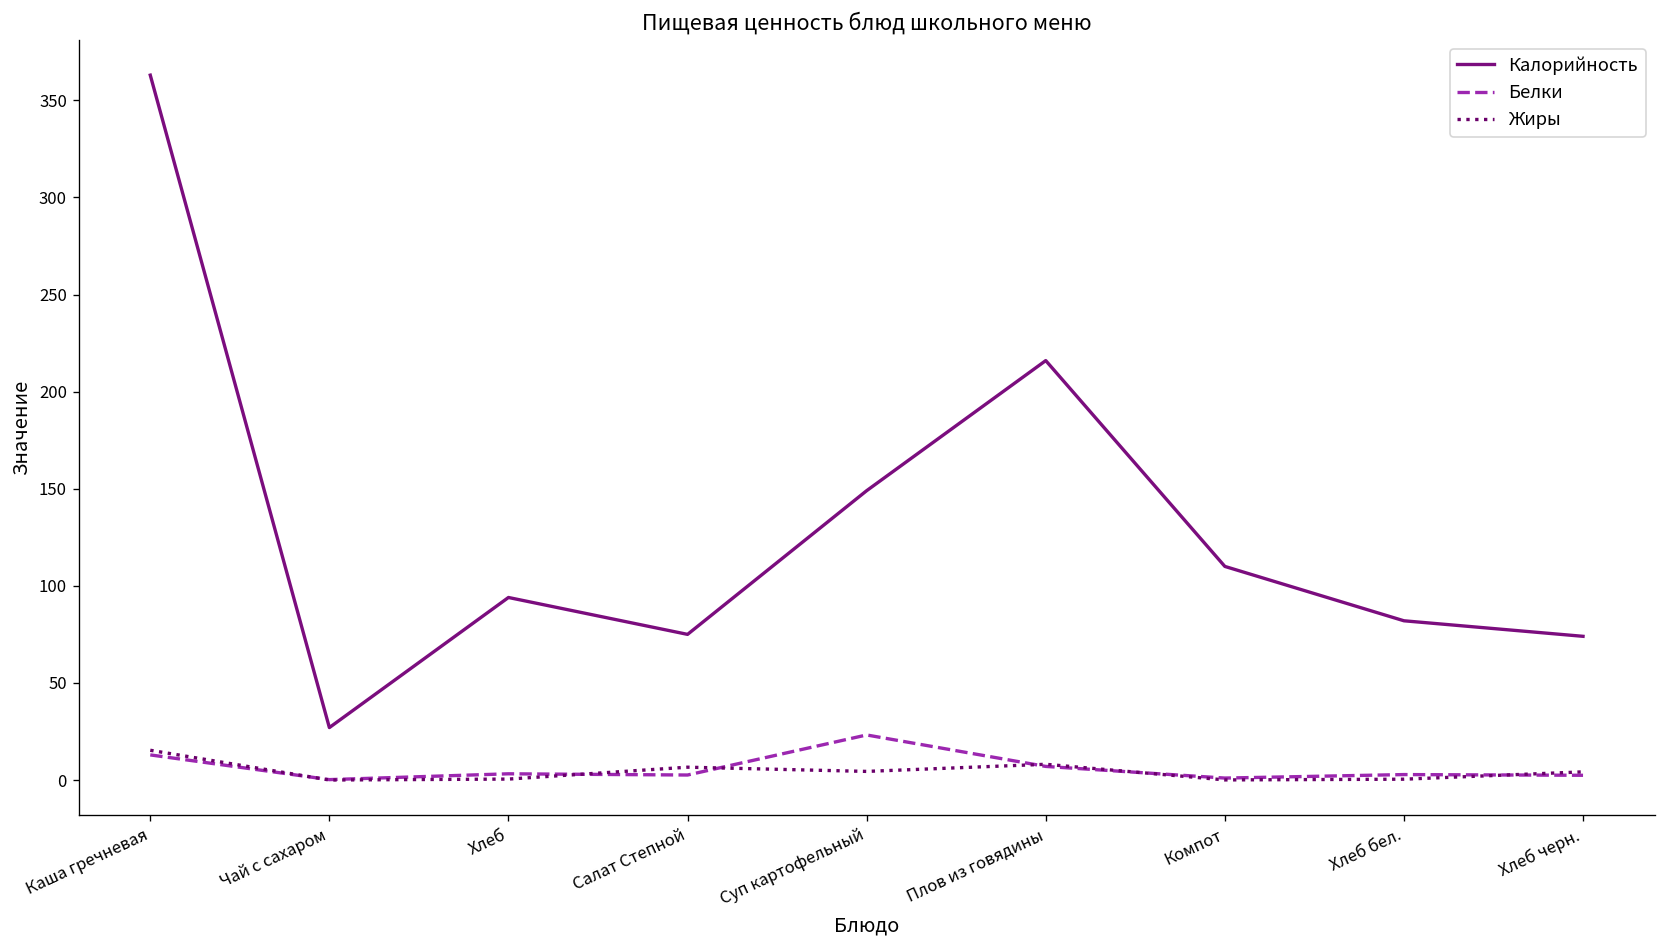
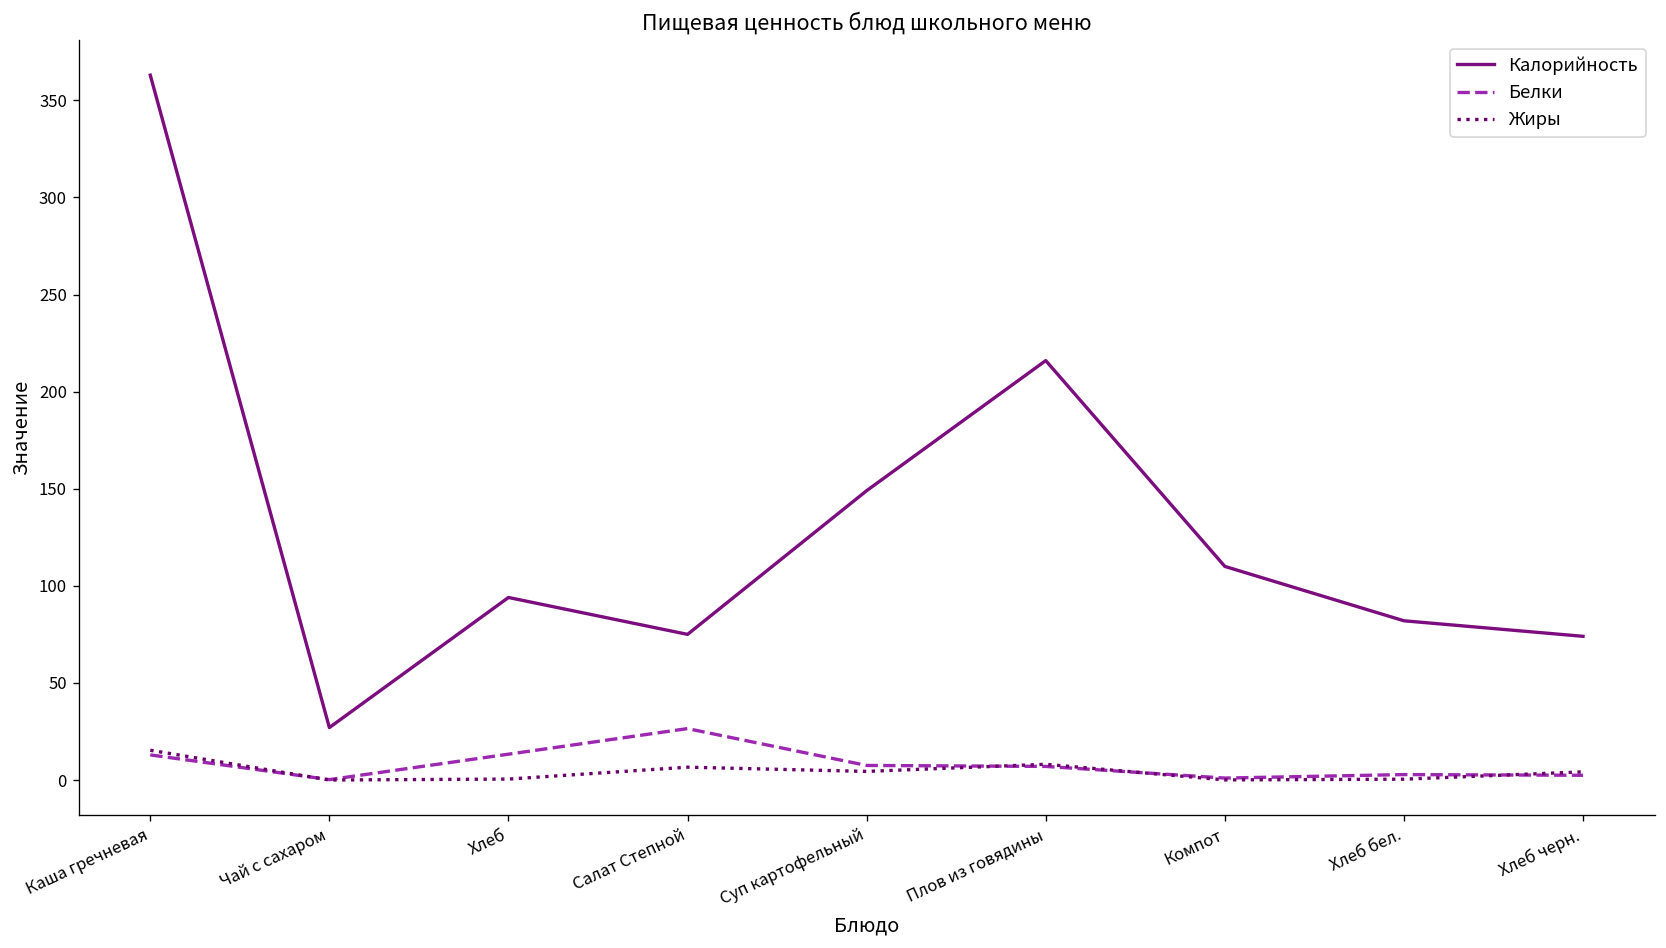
  {
    "Белки": {
      "Каша гречневая": 13,
-     "Хлеб": 3,
-     "Салат Степной": 3,
-     "Суп картофельный": 23,
+     "Хлеб": 13,
+     "Салат Степной": 26,
+     "Суп картофельный": 8,
      "Хлеб бел.": 3,
      "Хлеб черн.": 2
    }
  }
